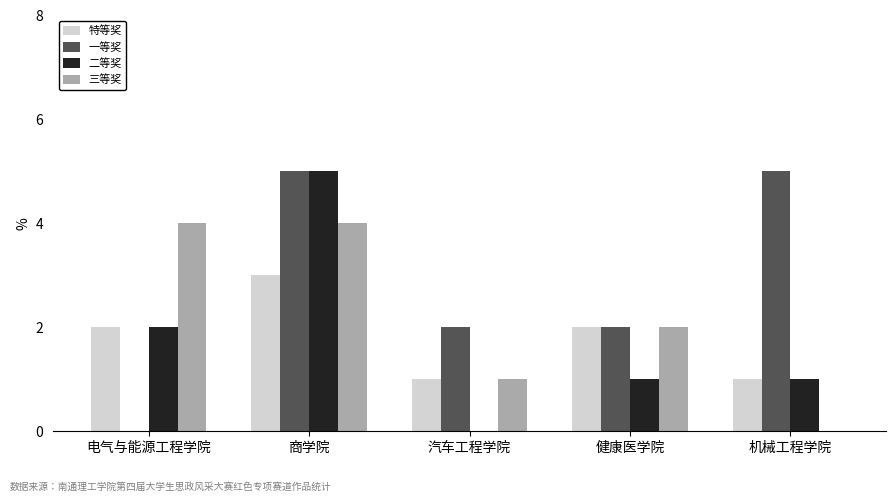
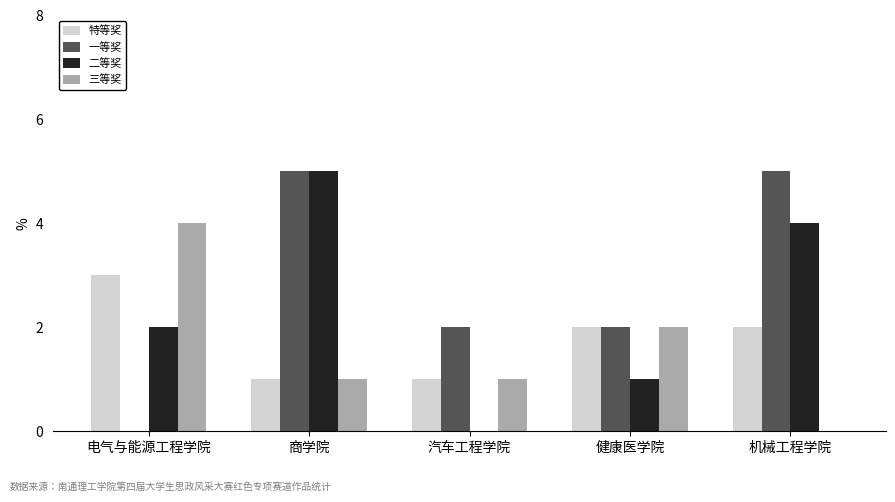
  {
    "特等奖": {
-     "电气与能源工程学院": 2,
-     "商学院": 3,
+     "电气与能源工程学院": 3,
+     "商学院": 1,
      "汽车工程学院": 1,
      "健康医学院": 2,
-     "机械工程学院": 1
+     "机械工程学院": 2
    },
    "一等奖": {
      "电气与能源工程学院": 0,
      "商学院": 5,
      "汽车工程学院": 2,
      "健康医学院": 2,
      "机械工程学院": 5
    },
    "二等奖": {
      "电气与能源工程学院": 2,
      "商学院": 5,
      "汽车工程学院": 0,
      "健康医学院": 1,
-     "机械工程学院": 1
+     "机械工程学院": 4
    },
    "三等奖": {
      "电气与能源工程学院": 4,
-     "商学院": 4,
+     "商学院": 1,
      "汽车工程学院": 1,
      "健康医学院": 2,
      "机械工程学院": 0
    }
  }
